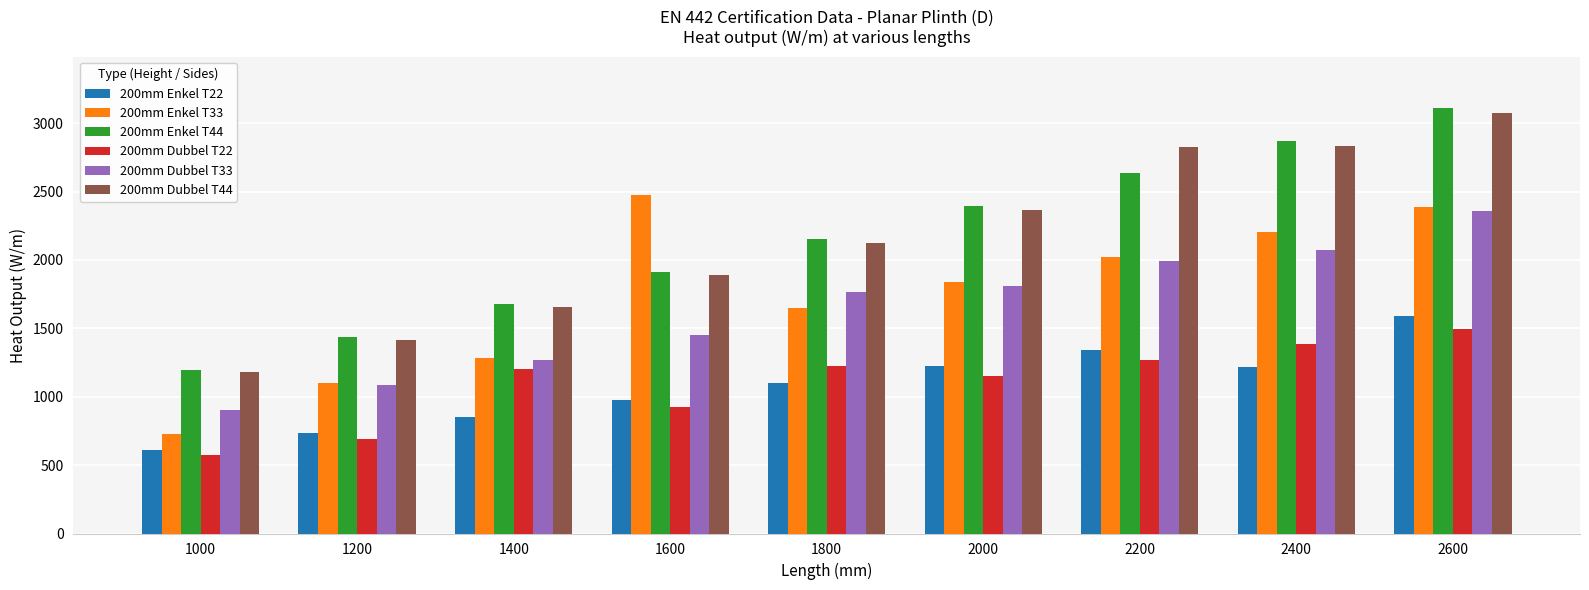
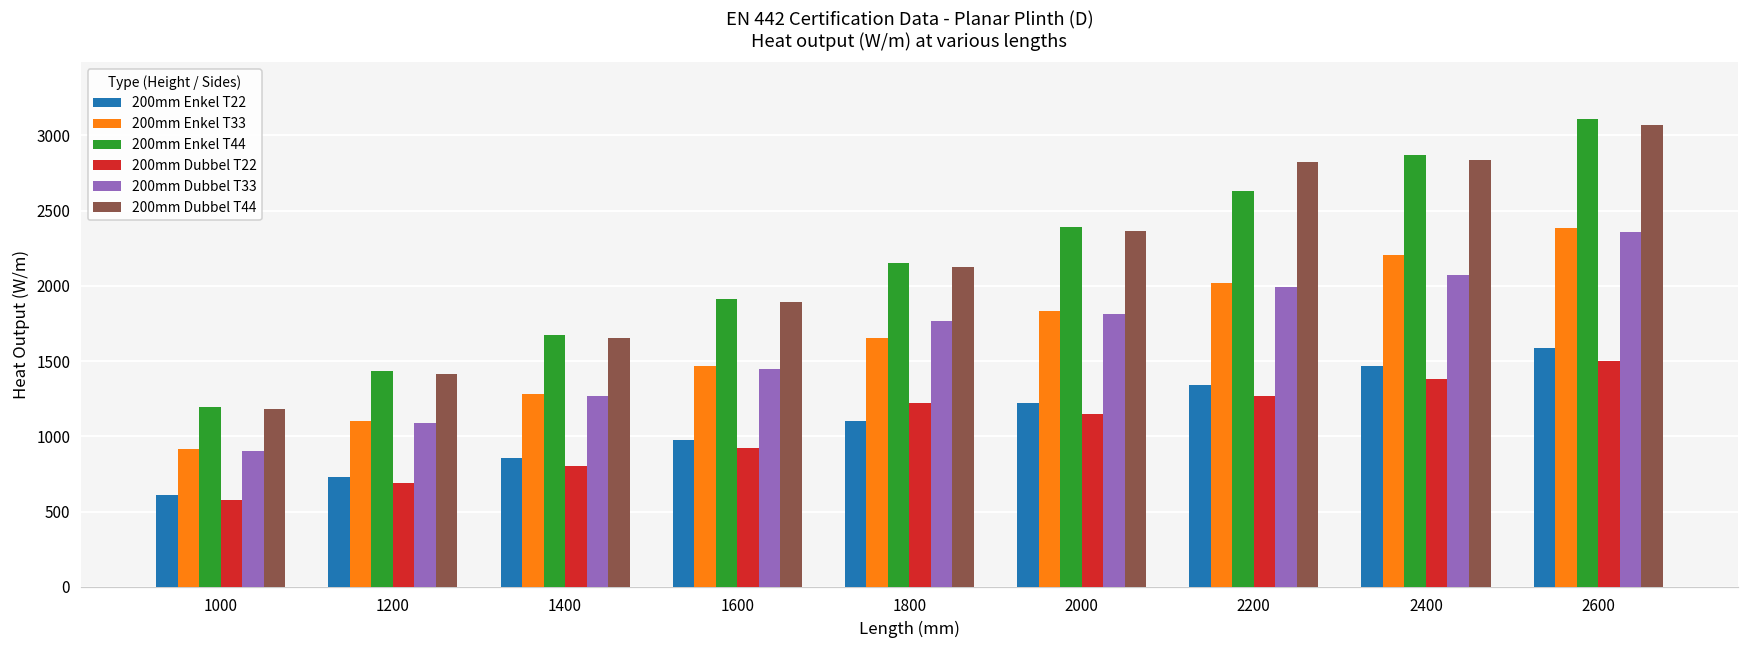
  {
    "200mm Enkel T22": {
      "1000": 610,
      "1200": 730,
      "1400": 860,
      "1600": 980,
      "1800": 1100,
      "2000": 1220,
      "2200": 1340,
-     "2400": 1220,
+     "2400": 1470,
      "2600": 1590
    },
    "200mm Enkel T33": {
-     "1000": 730,
+     "1000": 920,
      "1200": 1100,
      "1400": 1290,
-     "1600": 2470,
+     "1600": 1470,
      "1800": 1650,
      "2000": 1840,
      "2200": 2020,
      "2400": 2200,
      "2600": 2390
    },
    "200mm Enkel T44": {
      "1000": 1200,
      "1200": 1440,
      "1400": 1680,
      "1600": 1920,
      "1800": 2160,
      "2000": 2390,
      "2200": 2630,
      "2400": 2870,
      "2600": 3110
    },
    "200mm Dubbel T22": {
      "1000": 580,
      "1200": 690,
-     "1400": 1200,
+     "1400": 810,
      "1600": 920,
      "1800": 1220,
      "2000": 1150,
      "2200": 1270,
      "2400": 1380,
      "2600": 1500
    },
    "200mm Dubbel T33": {
      "1000": 910,
      "1200": 1090,
      "1400": 1270,
      "1600": 1450,
      "1800": 1770,
      "2000": 1810,
      "2200": 1990,
      "2400": 2070,
      "2600": 2360
    },
    "200mm Dubbel T44": {
      "1000": 1180,
      "1200": 1420,
      "1400": 1650,
      "1600": 1890,
      "1800": 2130,
      "2000": 2360,
      "2200": 2830,
      "2400": 2830,
      "2600": 3070
    }
  }
